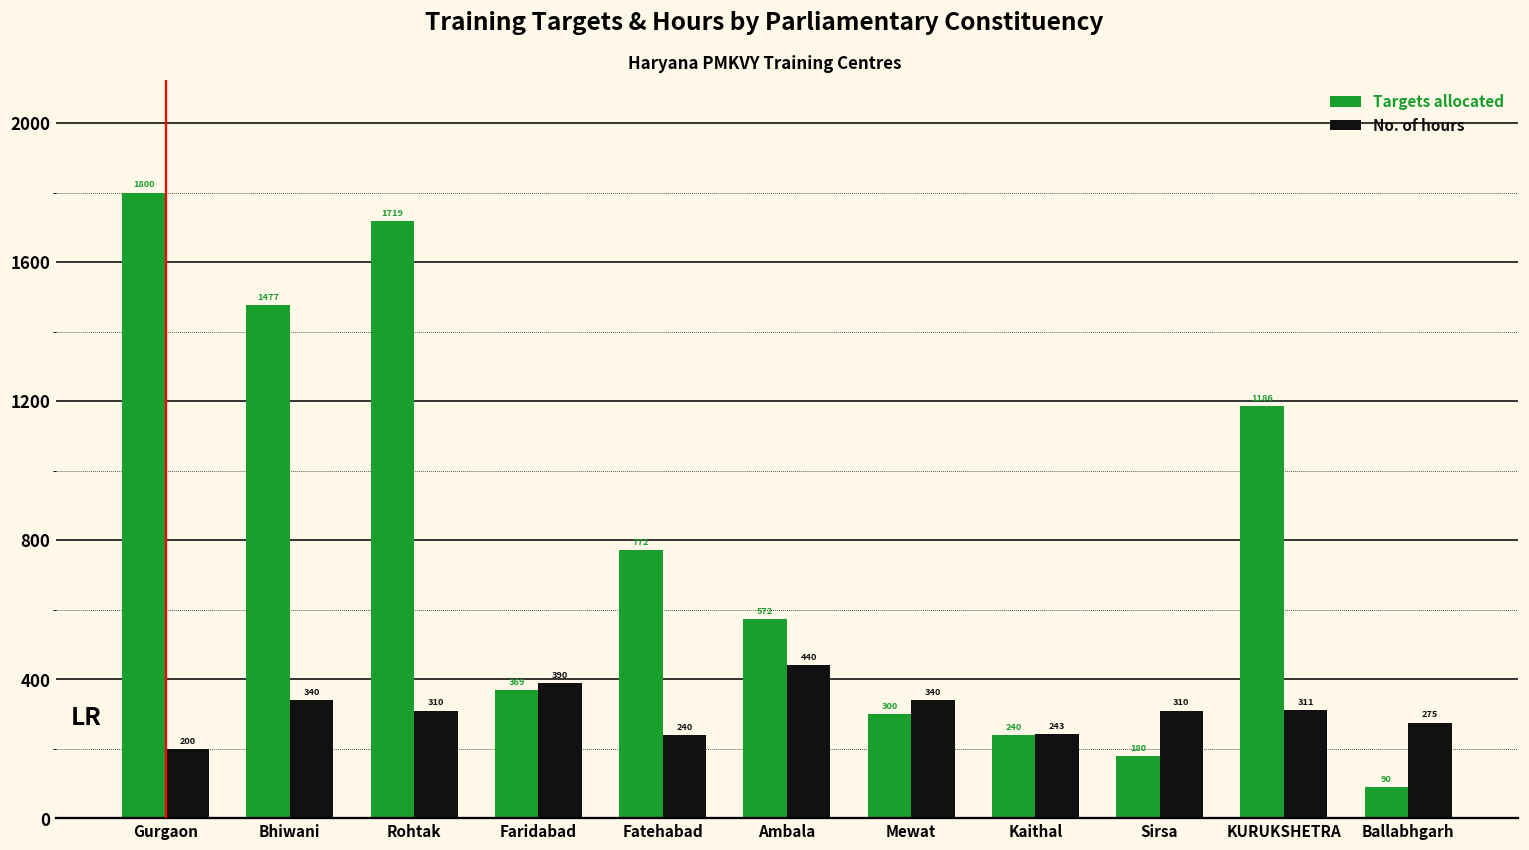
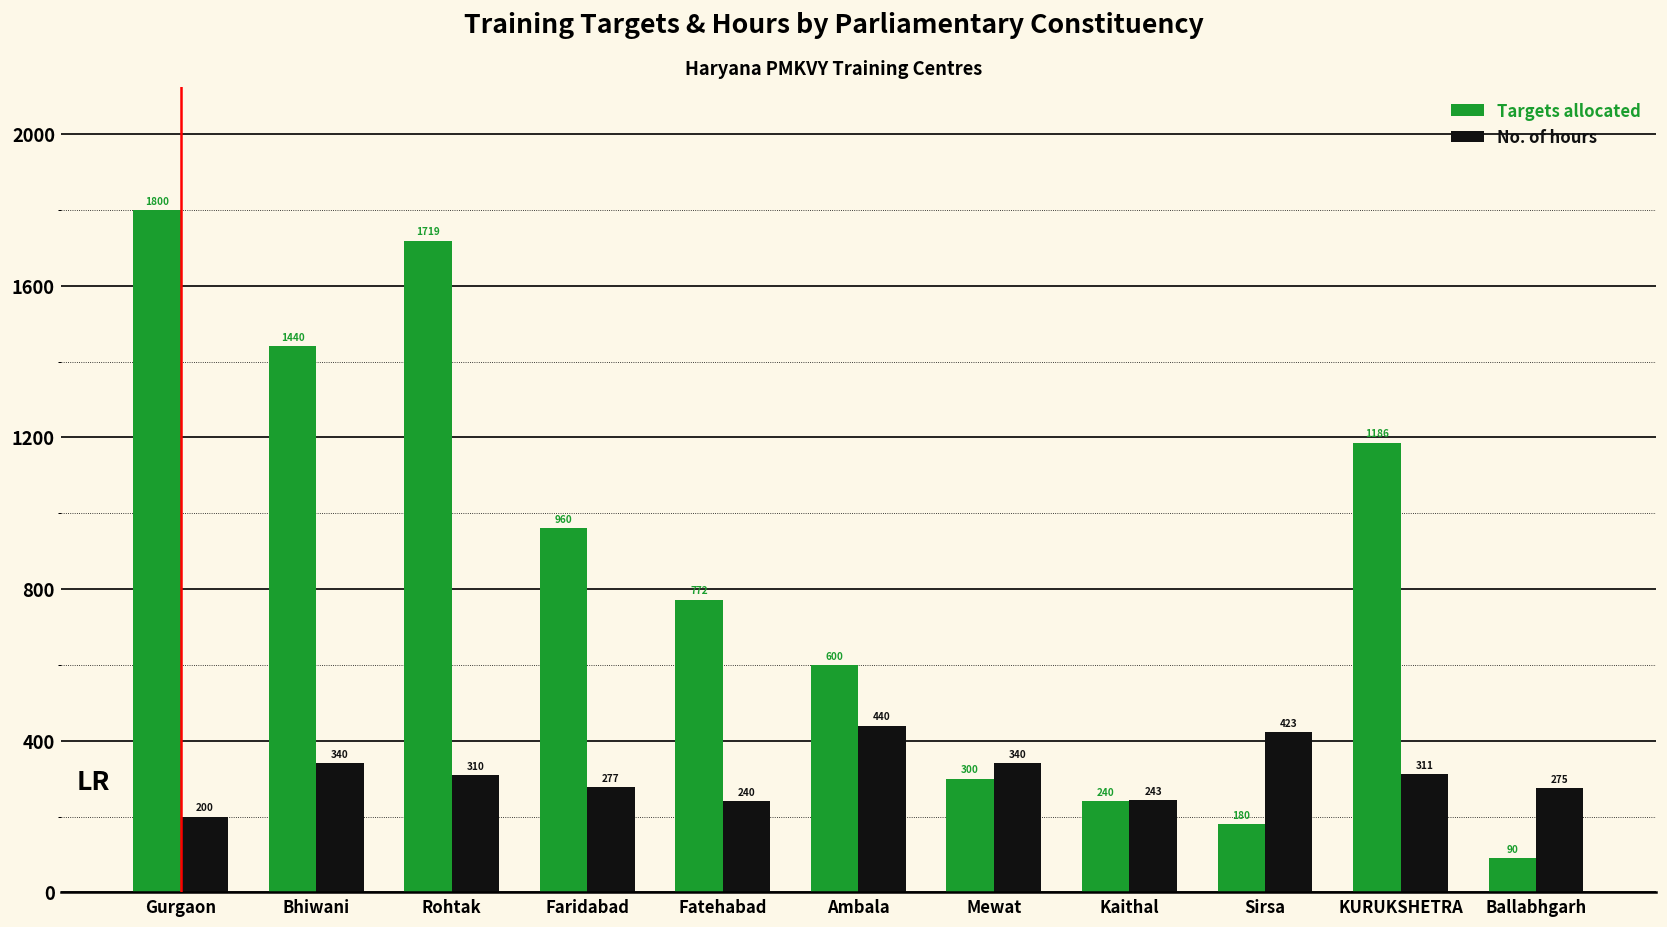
  {
    "Targets allocated": {
      "Gurgaon": 1800,
-     "Bhiwani": 1477,
+     "Bhiwani": 1440,
      "Rohtak": 1719,
-     "Faridabad": 369,
+     "Faridabad": 960,
      "Fatehabad": 772,
-     "Ambala": 572,
+     "Ambala": 600,
      "Mewat": 300,
      "Kaithal": 240,
      "Sirsa": 180,
      "KURUKSHETRA": 1186,
      "Ballabhgarh": 90
    },
    "No. of hours": {
      "Gurgaon": 200,
      "Bhiwani": 340,
      "Rohtak": 310,
-     "Faridabad": 390,
+     "Faridabad": 277,
      "Fatehabad": 240,
      "Ambala": 440,
      "Mewat": 340,
      "Kaithal": 243,
-     "Sirsa": 310,
+     "Sirsa": 423,
      "KURUKSHETRA": 311,
      "Ballabhgarh": 275
    }
  }
